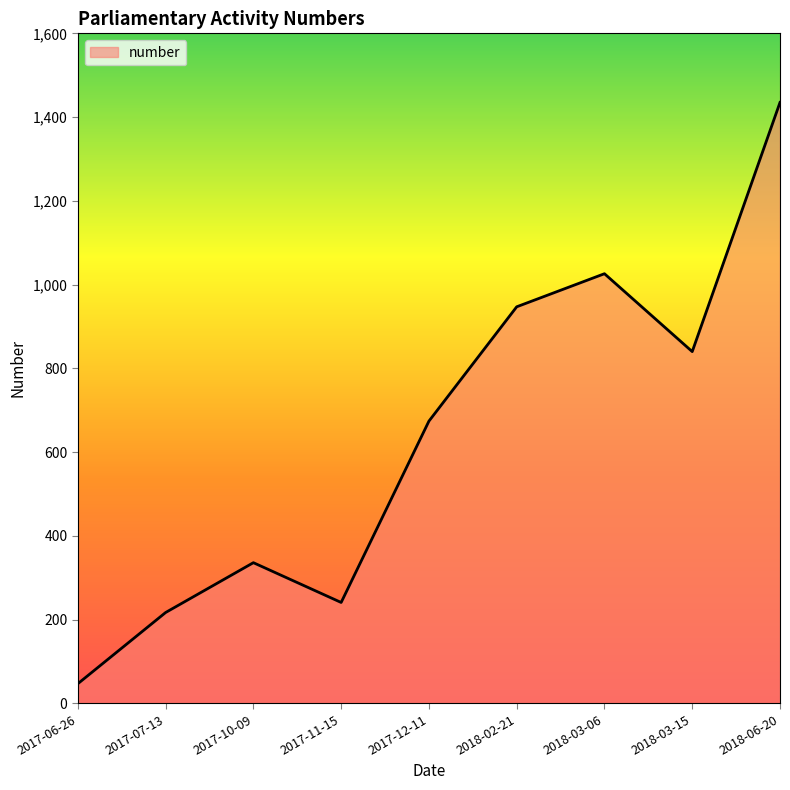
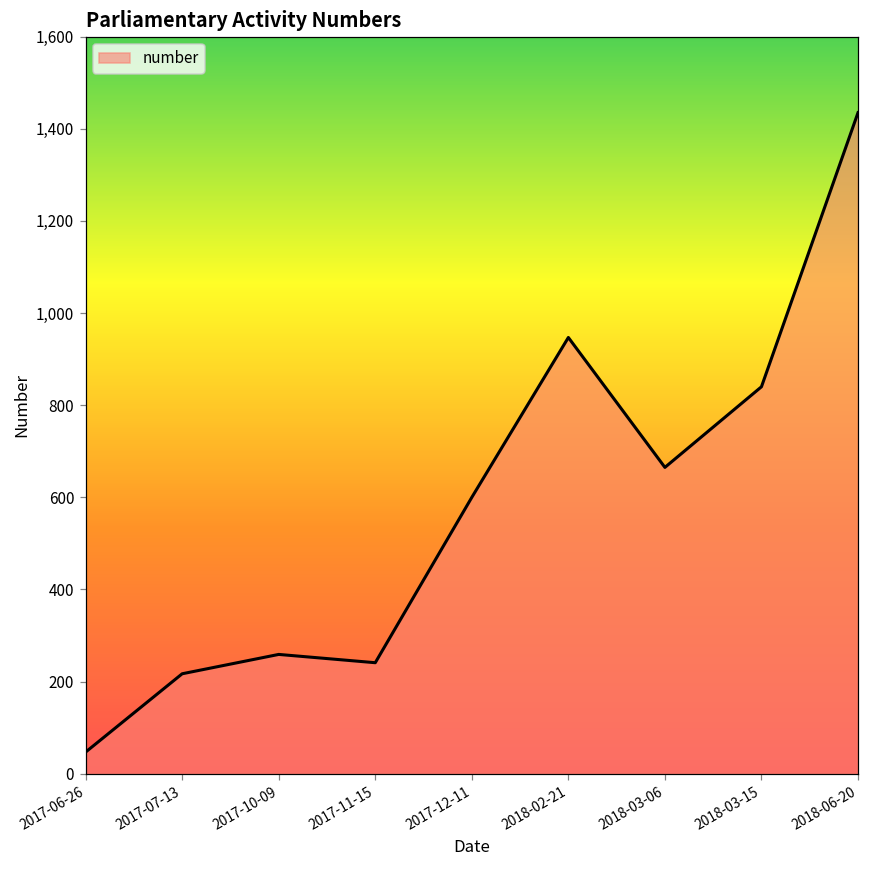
  {
    "2017-06-26": "50",
    "2017-07-13": "220",
-   "2017-10-09": "340",
+   "2017-10-09": "260",
    "2017-11-15": "240",
-   "2017-12-11": "670",
+   "2017-12-11": "600",
    "2018-02-21": "950",
-   "2018-03-06": "1,030",
+   "2018-03-06": "670",
    "2018-03-15": "840",
    "2018-06-20": "1,440"
  }
